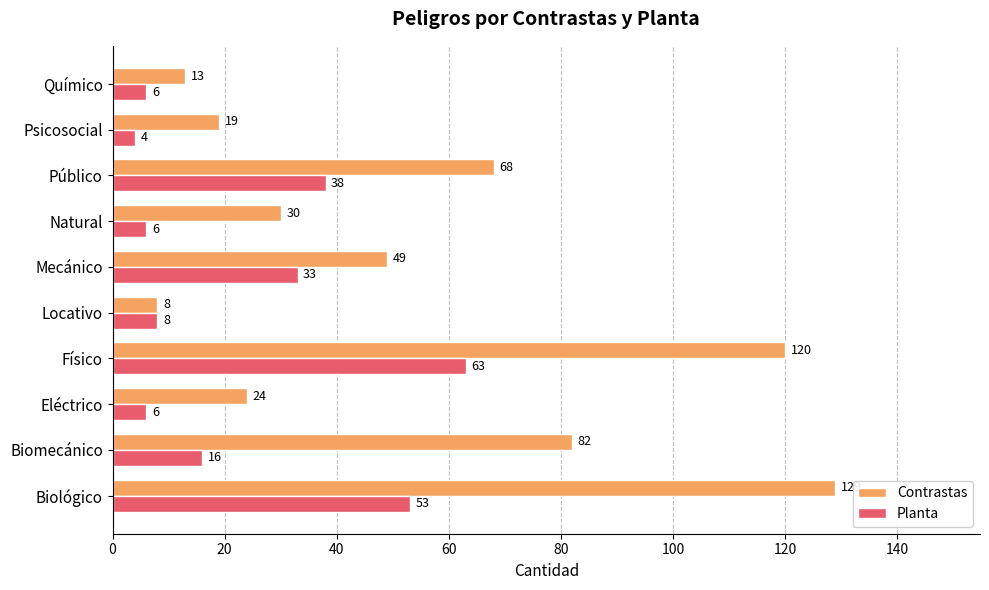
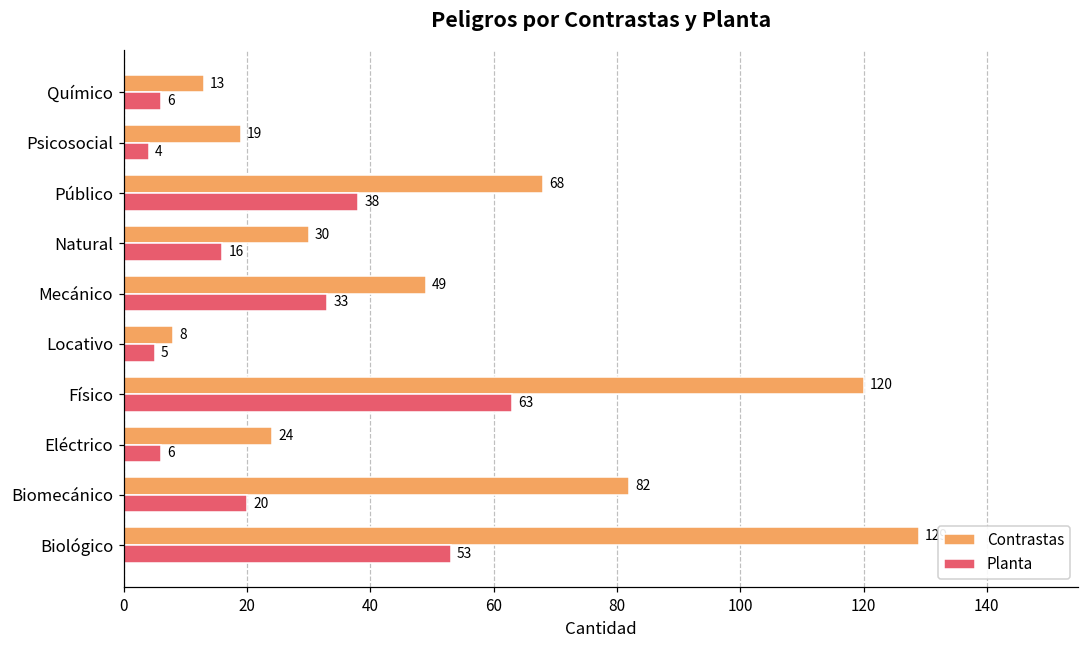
  {
    "Contrastas": {
      "Químico": 13,
      "Psicosocial": 19,
      "Público": 68,
      "Natural": 30,
      "Mecánico": 49,
      "Locativo": 8,
      "Físico": 120,
      "Eléctrico": 24,
      "Biomecánico": 82
    },
    "Planta": {
      "Químico": 6,
      "Psicosocial": 4,
      "Público": 38,
-     "Natural": 6,
+     "Natural": 16,
      "Mecánico": 33,
-     "Locativo": 8,
+     "Locativo": 5,
      "Físico": 63,
      "Eléctrico": 6,
-     "Biomecánico": 16,
+     "Biomecánico": 20,
      "Biológico": 53
    }
  }
